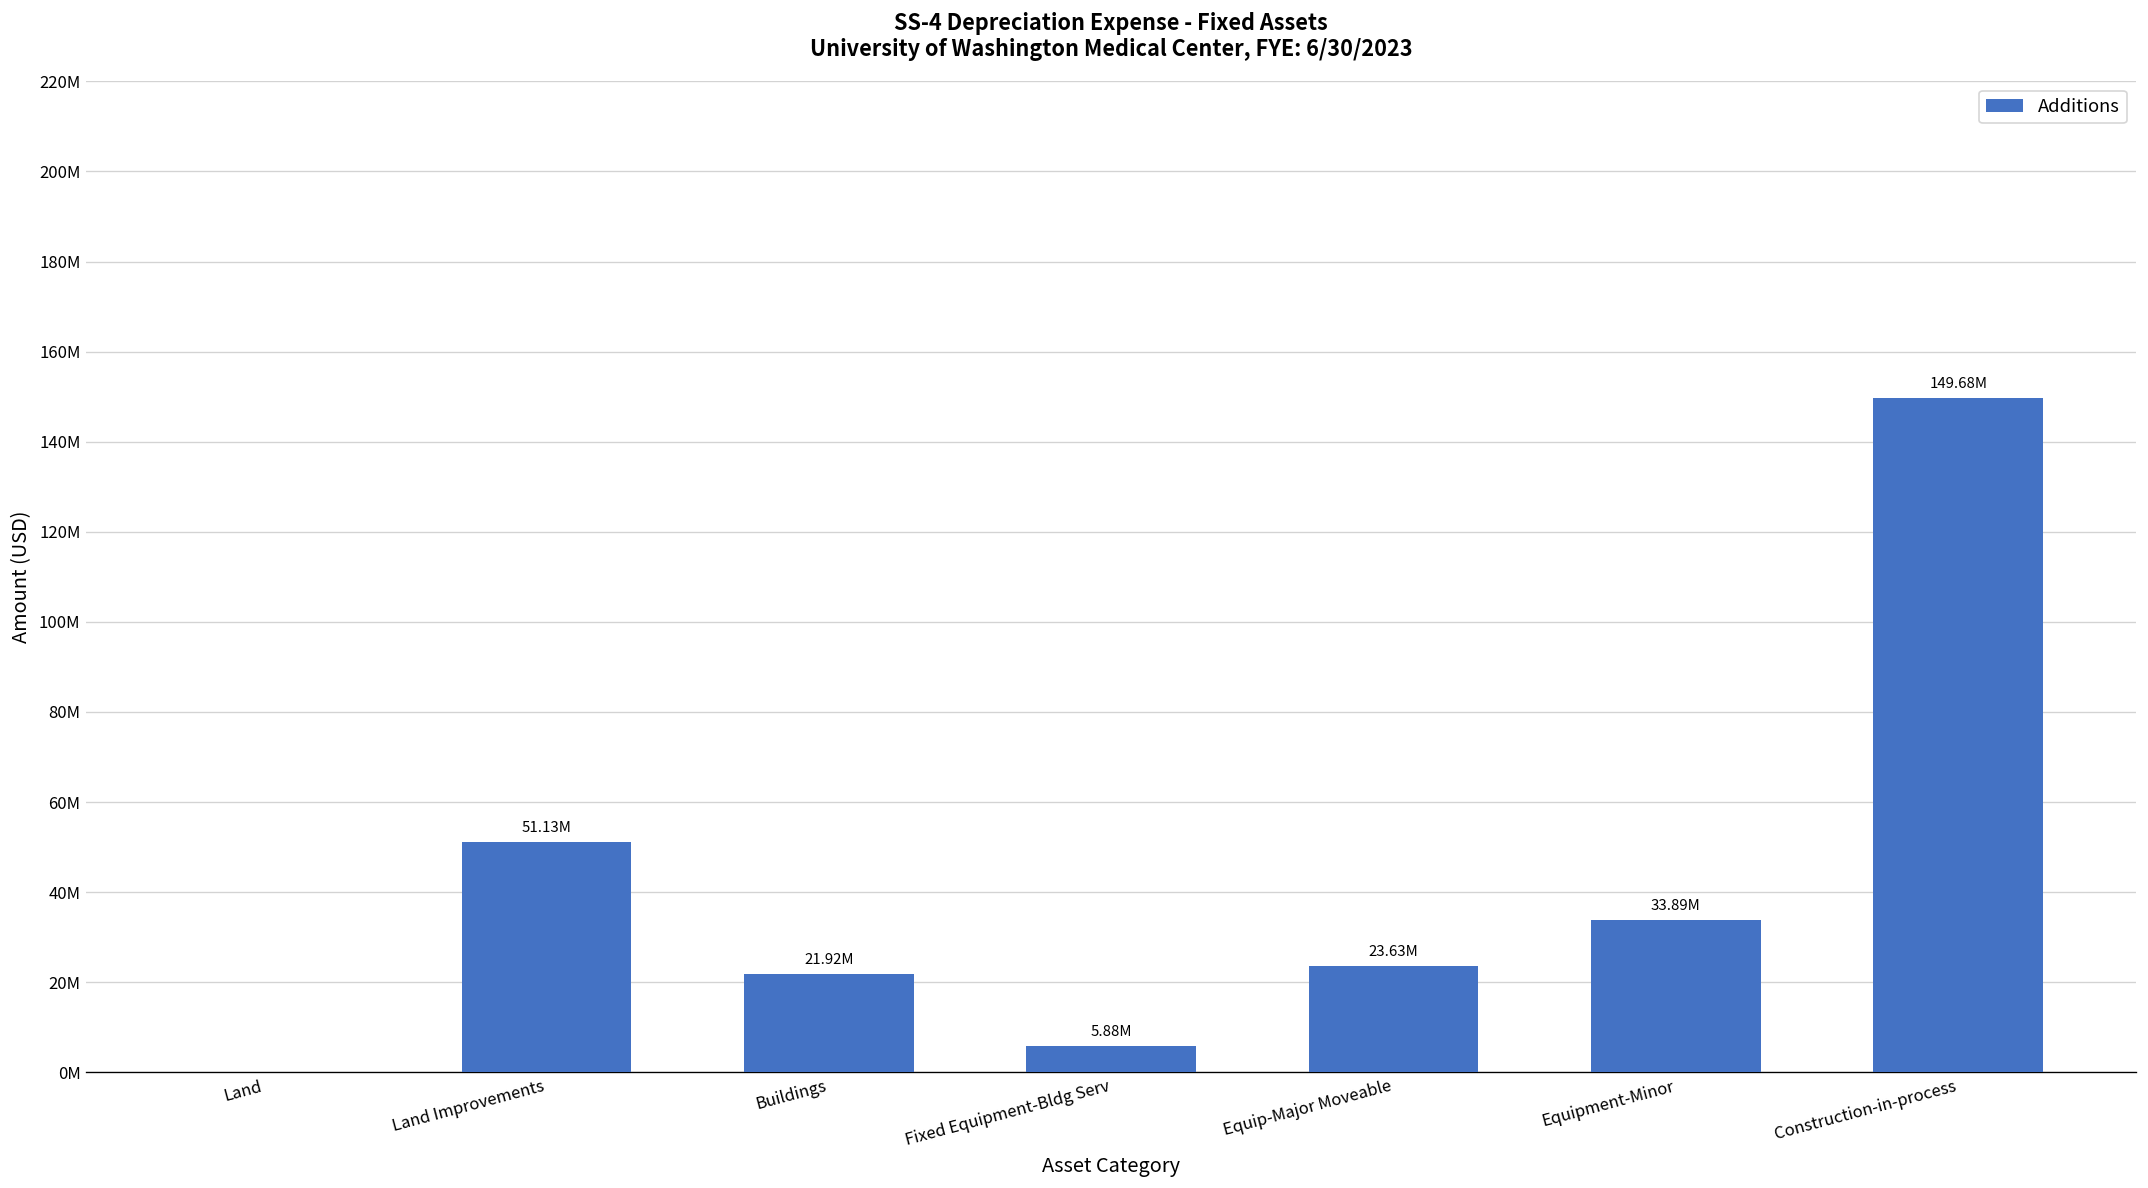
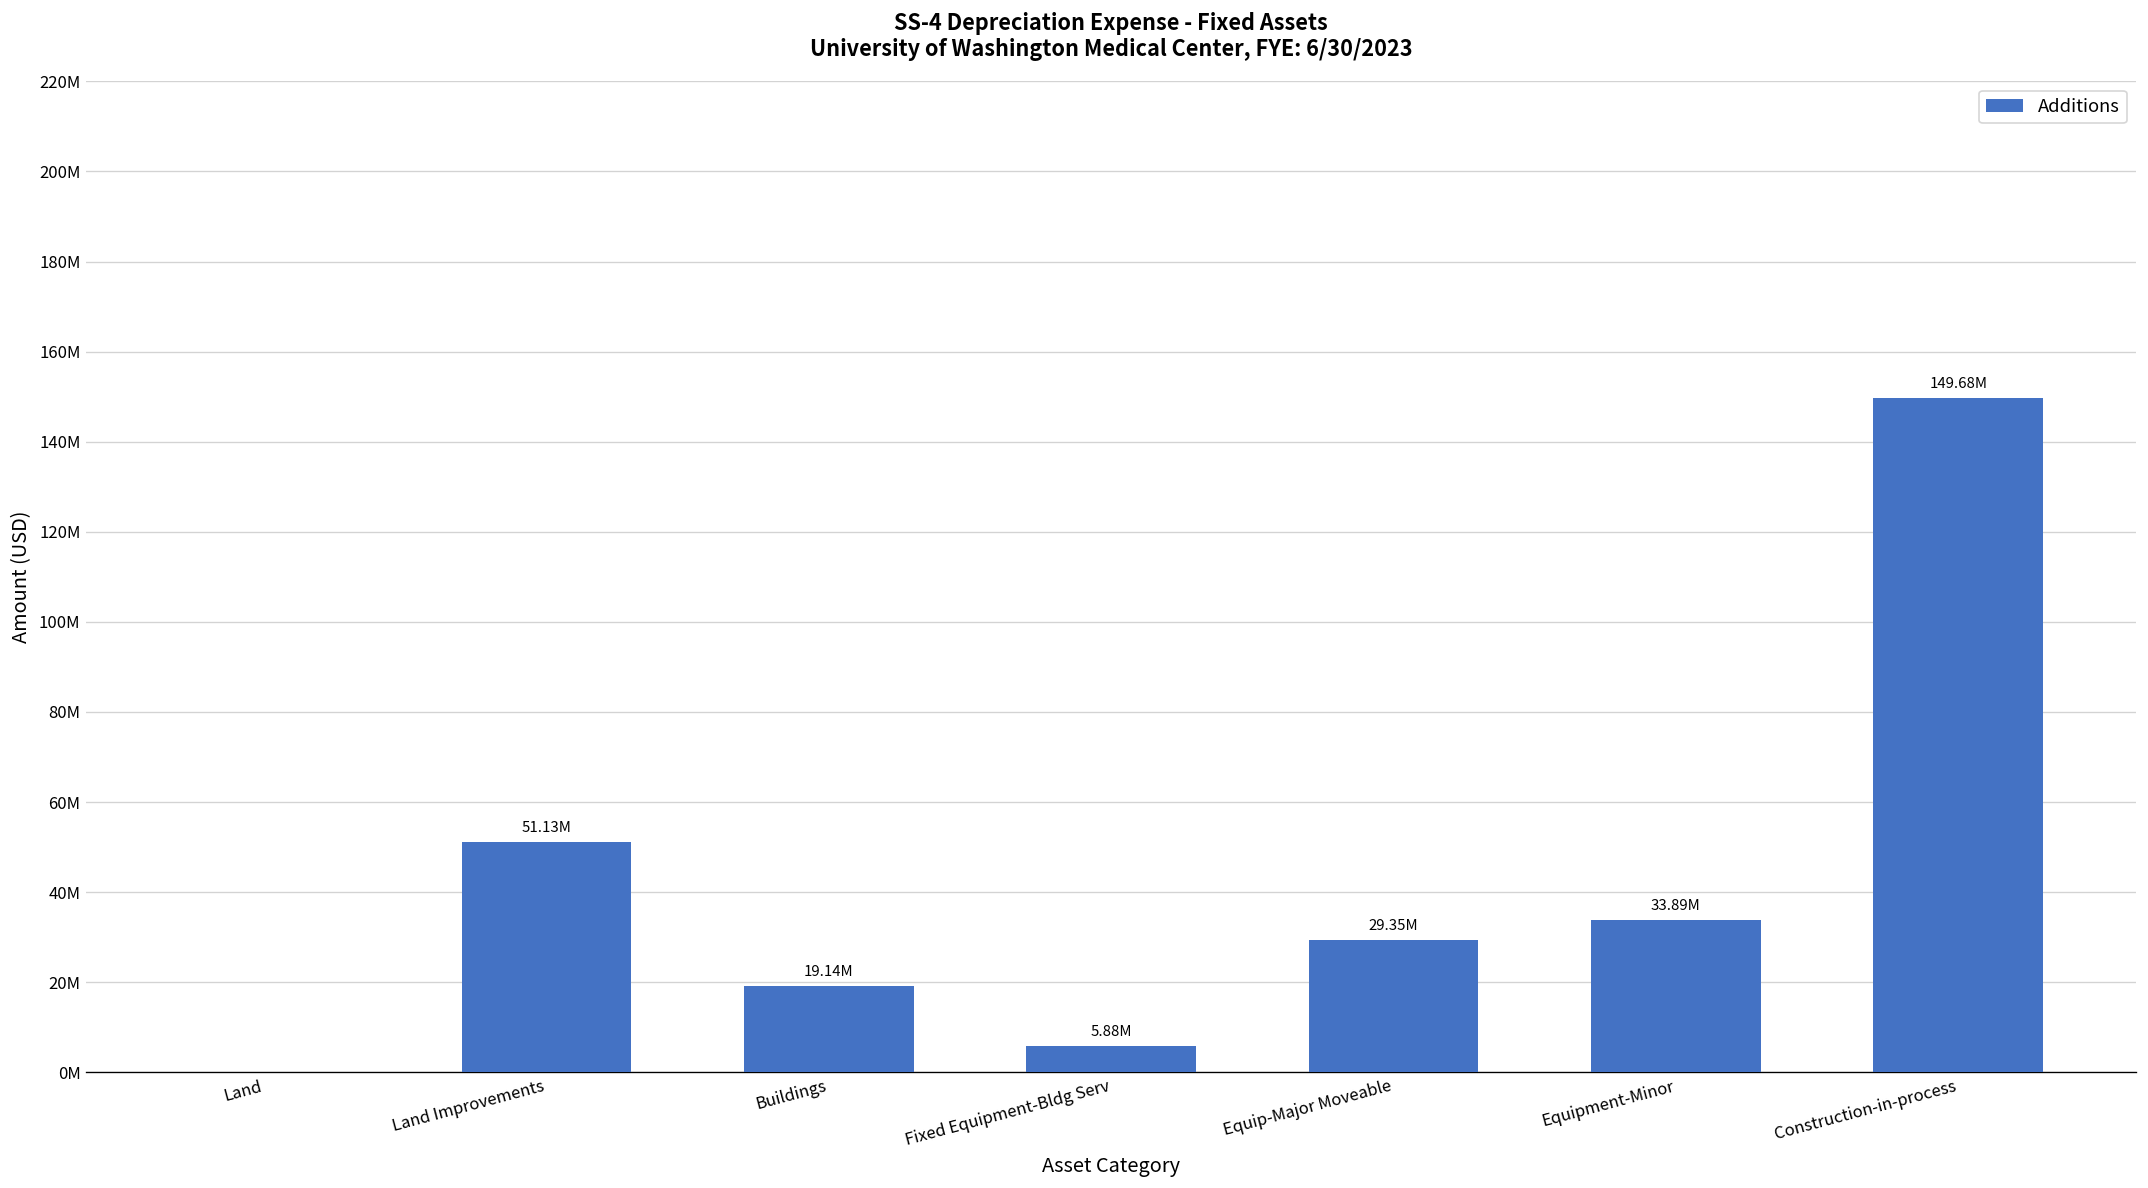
  {
    "Land Improvements": "51.13M",
-   "Buildings": "21.92M",
+   "Buildings": "19.14M",
    "Fixed Equipment-Bldg Serv": "5.88M",
-   "Equip-Major Moveable": "23.63M",
+   "Equip-Major Moveable": "29.35M",
    "Equipment-Minor": "33.89M",
    "Construction-in-process": "149.68M"
  }
